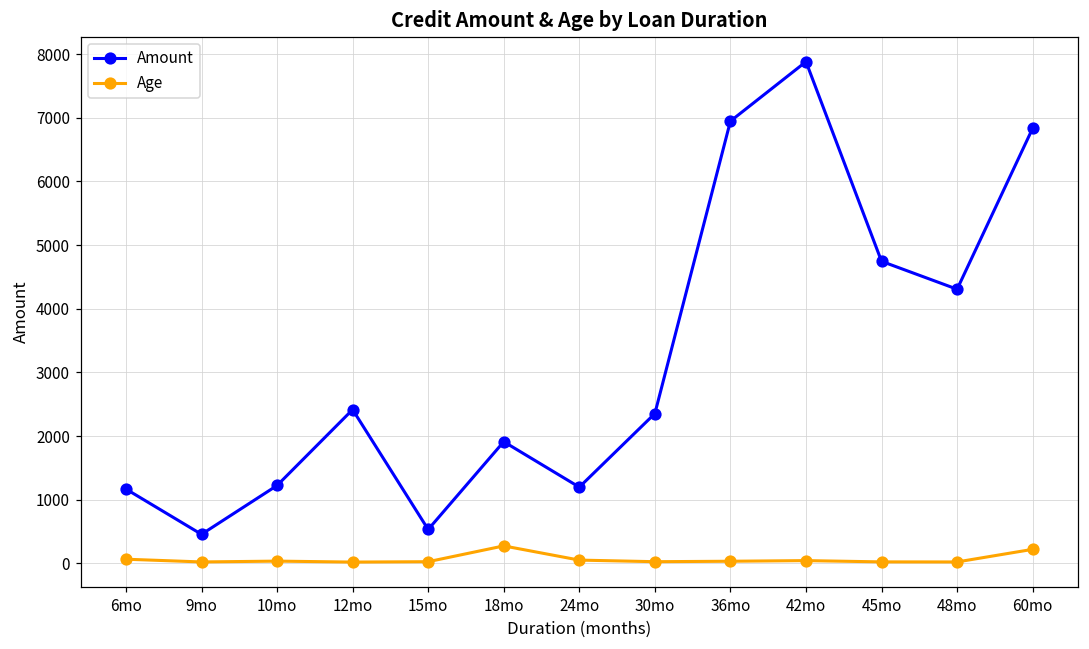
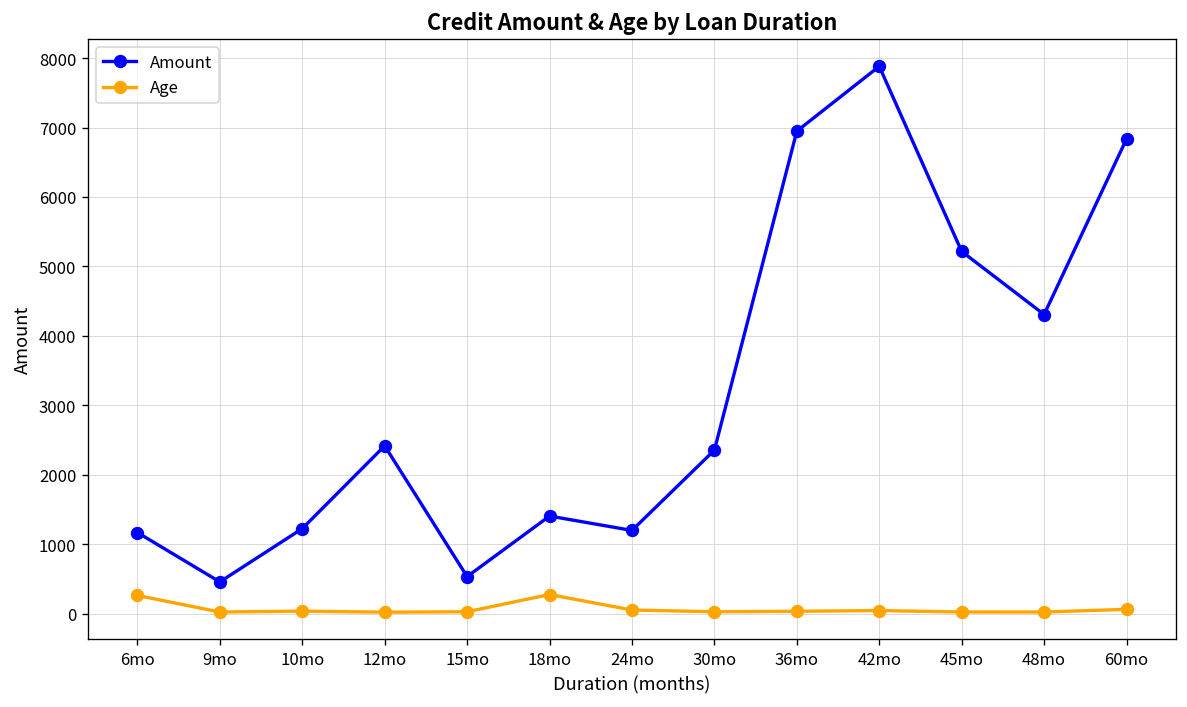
  {
    "Amount": {
      "6mo": 1200,
      "9mo": 500,
      "10mo": 1200,
      "12mo": 2400,
      "15mo": 500,
-     "18mo": 1900,
+     "18mo": 1400,
      "24mo": 1200,
      "30mo": 2400,
      "36mo": 6900,
      "42mo": 7900,
-     "45mo": 4700,
+     "45mo": 5200,
      "48mo": 4300,
      "60mo": 6800
    },
    "Age": {
-     "6mo": 100,
+     "6mo": 300,
      "9mo": 0,
      "10mo": 0,
      "12mo": 0,
      "15mo": 0,
      "18mo": 300,
      "24mo": 100,
      "30mo": 0,
      "36mo": 0,
      "42mo": 0,
      "45mo": 0,
      "48mo": 0,
-     "60mo": 200
+     "60mo": 100
    }
  }
